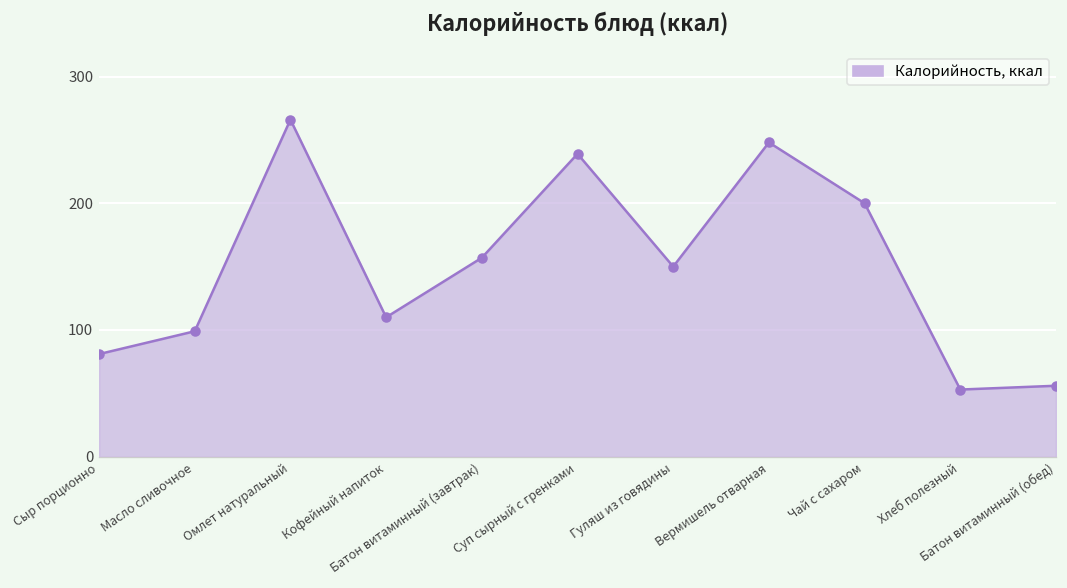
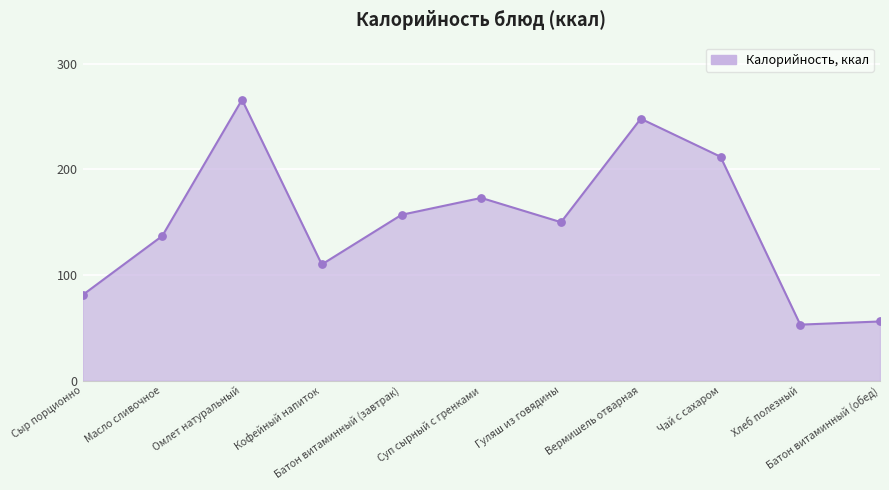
  {
    "Сыр порционно": 81,
-   "Масло сливочное": 99,
+   "Масло сливочное": 137,
    "Омлет натуральный": 266,
    "Кофейный напиток": 110,
    "Батон витаминный (завтрак)": 157,
-   "Суп сырный с гренками": 239,
+   "Суп сырный с гренками": 173,
    "Гуляш из говядины": 150,
    "Вермишель отварная": 248,
-   "Чай с сахаром": 200,
+   "Чай с сахаром": 212,
    "Хлеб полезный": 53,
    "Батон витаминный (обед)": 56
  }
